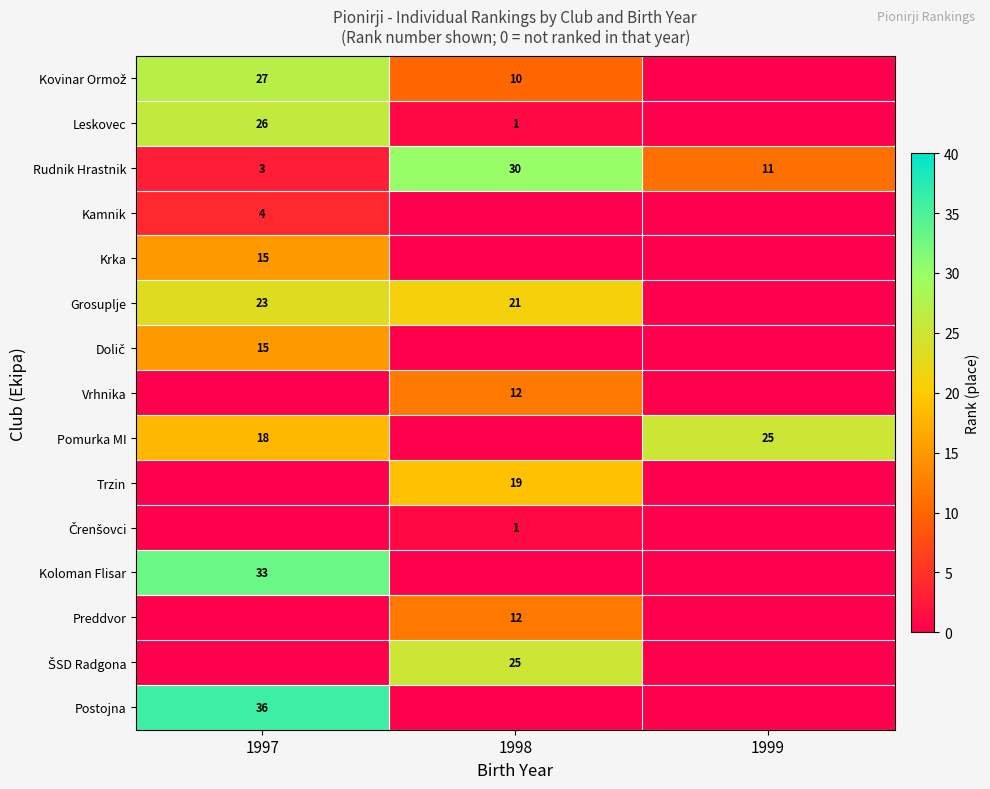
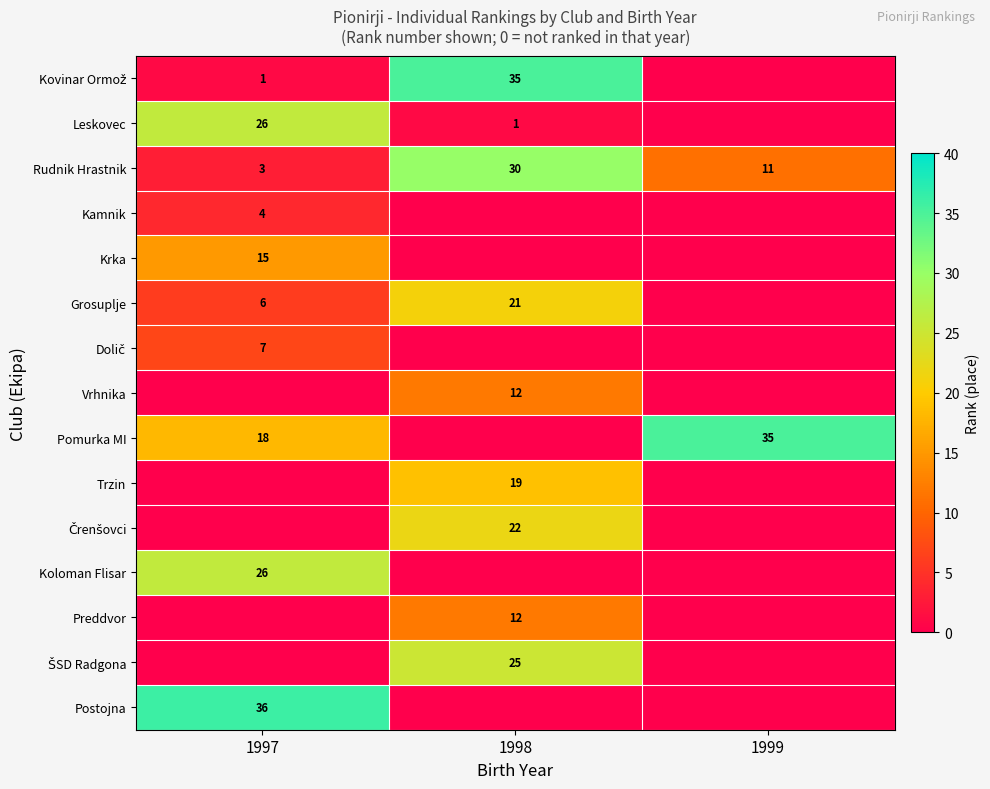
  {
    "Kovinar Ormož": {
-     "1997": 27,
-     "1998": 10
+     "1997": 1,
+     "1998": 35
    },
    "Leskovec": {
      "1997": 26,
      "1998": 1
    },
    "Rudnik Hrastnik": {
      "1997": 3,
      "1998": 30,
      "1999": 11
    },
    "Kamnik": {
      "1997": 4
    },
    "Krka": {
      "1997": 15
    },
    "Grosuplje": {
-     "1997": 23,
+     "1997": 6,
      "1998": 21
    },
    "Dolič": {
-     "1997": 15
+     "1997": 7
    },
    "Vrhnika": {
      "1998": 12
    },
    "Pomurka MI": {
      "1997": 18,
-     "1999": 25
+     "1999": 35
    },
    "Trzin": {
      "1998": 19
    },
    "Črenšovci": {
-     "1998": 1
+     "1998": 22
    },
    "Koloman Flisar": {
-     "1997": 33
+     "1997": 26
    },
    "Preddvor": {
      "1998": 12
    },
    "ŠSD Radgona": {
      "1998": 25
    },
    "Postojna": {
      "1997": 36
    }
  }
